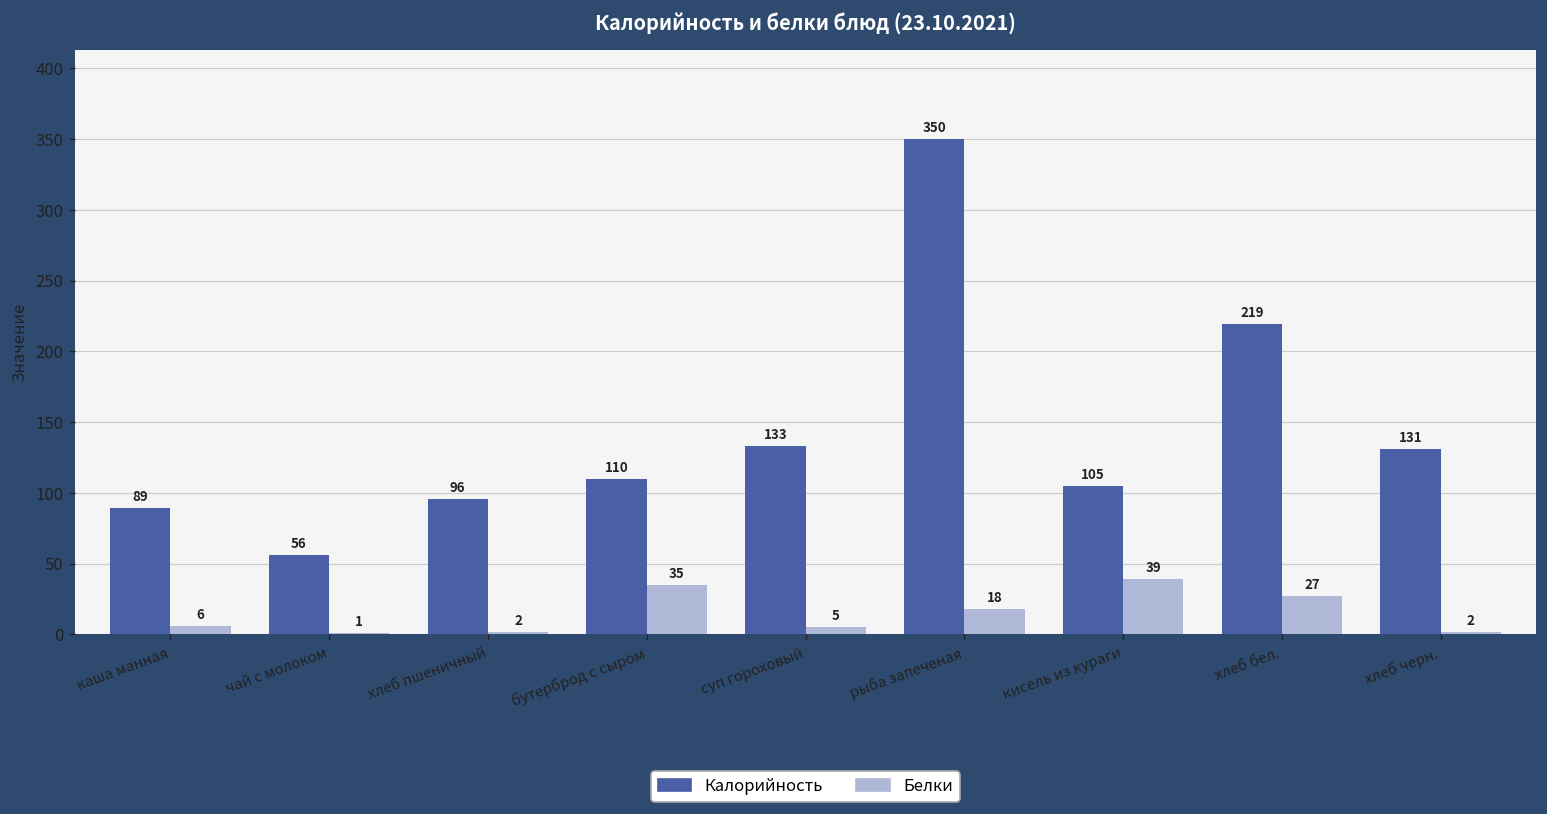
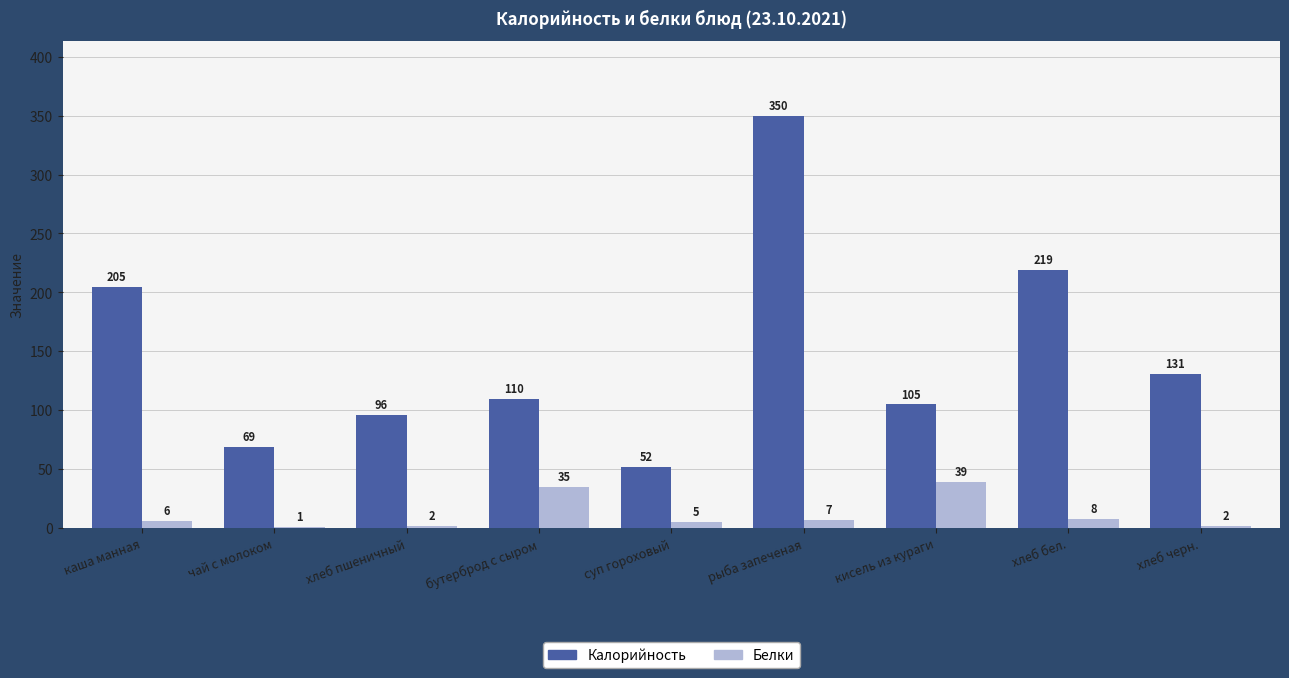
  {
    "Калорийность": {
-     "каша манная": 89,
-     "чай с молоком": 56,
+     "каша манная": 205,
+     "чай с молоком": 69,
      "хлеб пшеничный": 96,
      "бутерброд с сыром": 110,
-     "суп гороховый": 133,
+     "суп гороховый": 52,
      "рыба запеченая": 350,
      "кисель из кураги": 105,
      "хлеб бел.": 219,
      "хлеб черн.": 131
    },
    "Белки": {
      "каша манная": 6,
      "чай с молоком": 1,
      "хлеб пшеничный": 2,
      "бутерброд с сыром": 35,
      "суп гороховый": 5,
-     "рыба запеченая": 18,
+     "рыба запеченая": 7,
      "кисель из кураги": 39,
-     "хлеб бел.": 27,
+     "хлеб бел.": 8,
      "хлеб черн.": 2
    }
  }
